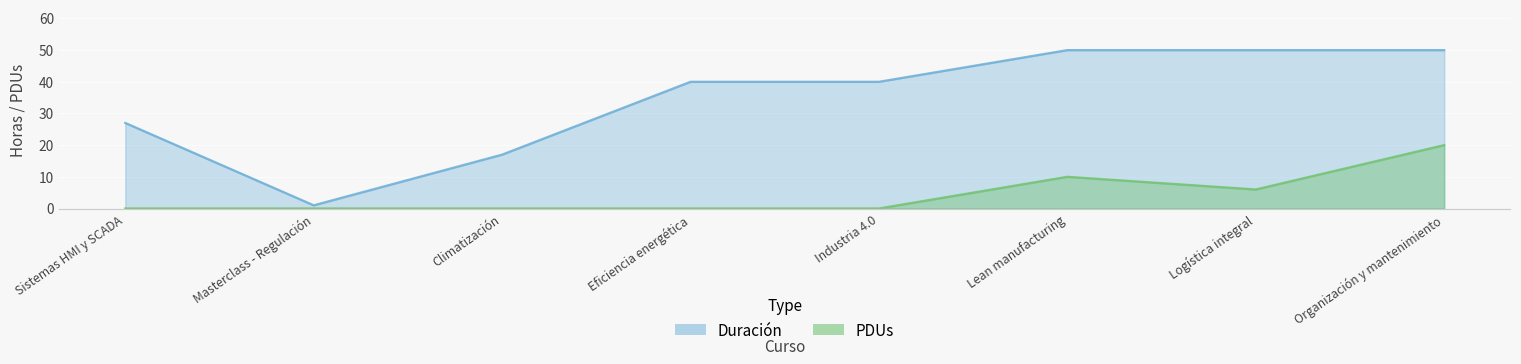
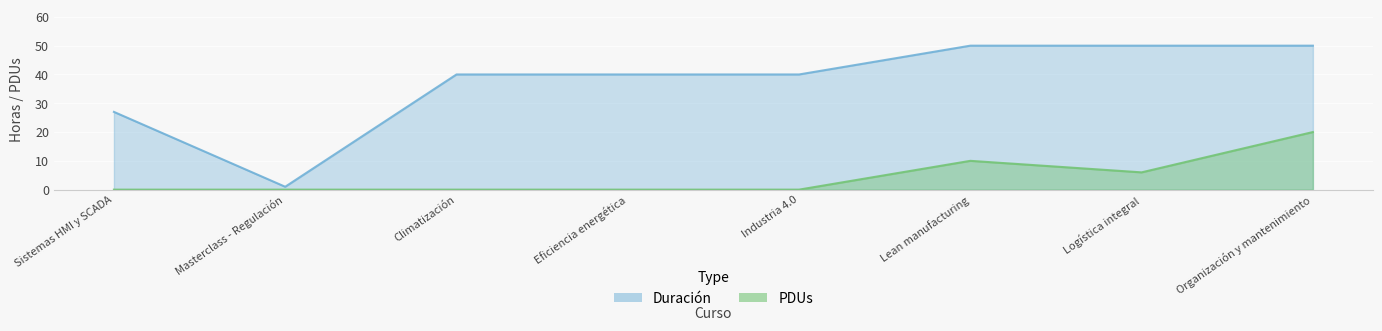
  {
    "Duración": {
      "Sistemas HMI y SCADA": 27,
      "Masterclass - Regulación": 1,
-     "Climatización": 17,
+     "Climatización": 40,
      "Eficiencia energética": 40,
      "Industria 4.0": 40,
      "Lean manufacturing": 50,
      "Logística integral": 50,
      "Organización y mantenimiento": 50
    },
    "PDUs": {
      "Sistemas HMI y SCADA": 0,
      "Masterclass - Regulación": 0,
      "Climatización": 0,
      "Eficiencia energética": 0,
      "Industria 4.0": 0,
      "Lean manufacturing": 10,
      "Logística integral": 6,
      "Organización y mantenimiento": 20
    }
  }
